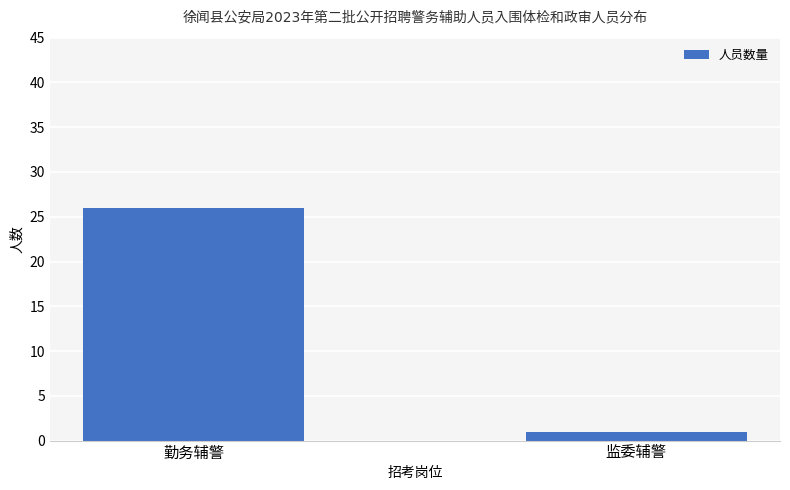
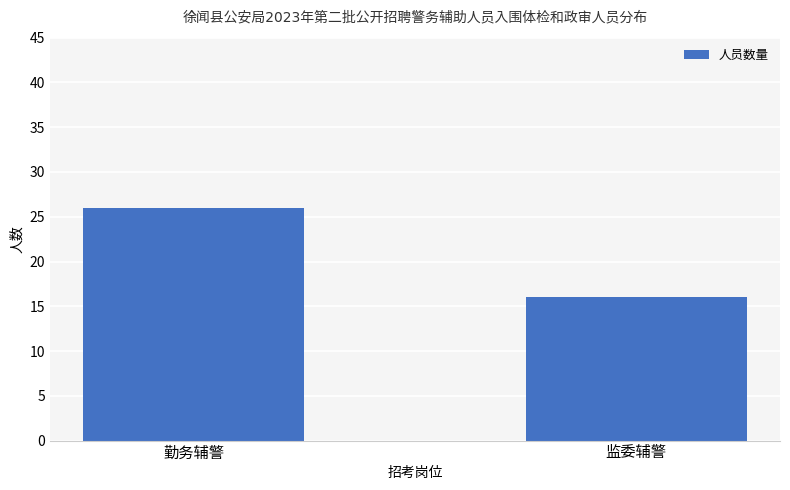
  {
    "勤务辅警": 26,
-   "监委辅警": 1
+   "监委辅警": 16
  }
